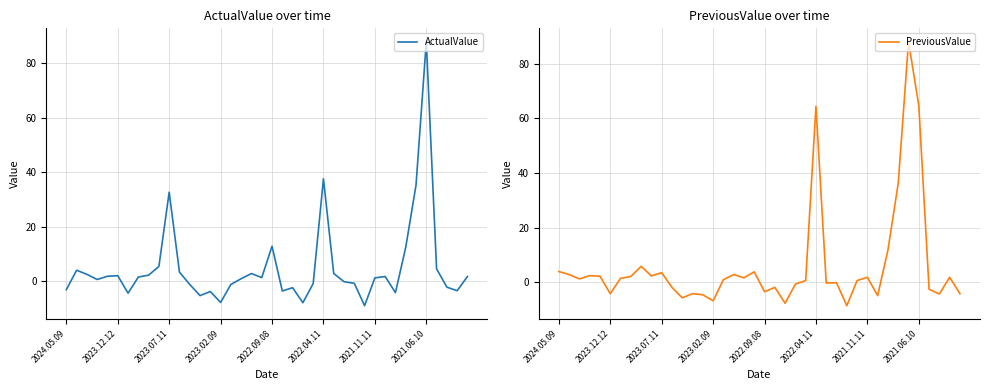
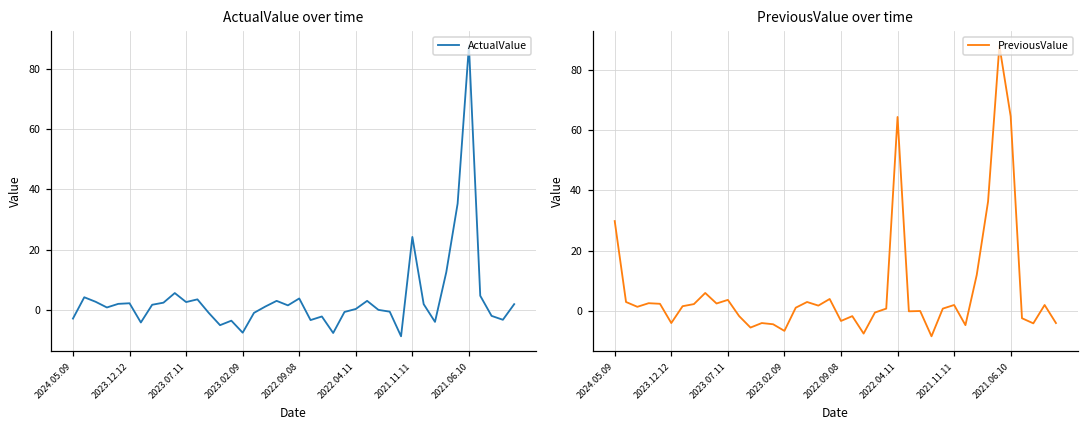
  {
    "ActualValue over time": {
      "2024.05.09": -3,
      "2023.12.12": 2,
-     "2023.07.11": 33,
+     "2023.07.11": 3,
      "2023.02.09": -8,
-     "2022.09.08": 13,
-     "2022.04.11": 38,
-     "2021.11.11": 1
+     "2022.09.08": 4,
+     "2022.04.11": 0,
+     "2021.11.11": 24
    },
    "PreviousValue over time": {
-     "2024.05.09": 4,
+     "2024.05.09": 30,
      "2023.12.12": -4,
      "2023.07.11": 4,
      "2023.02.09": -7,
      "2022.09.08": -3,
      "2022.04.11": 64,
      "2021.11.11": 2,
      "2021.06.10": 65
    }
  }
